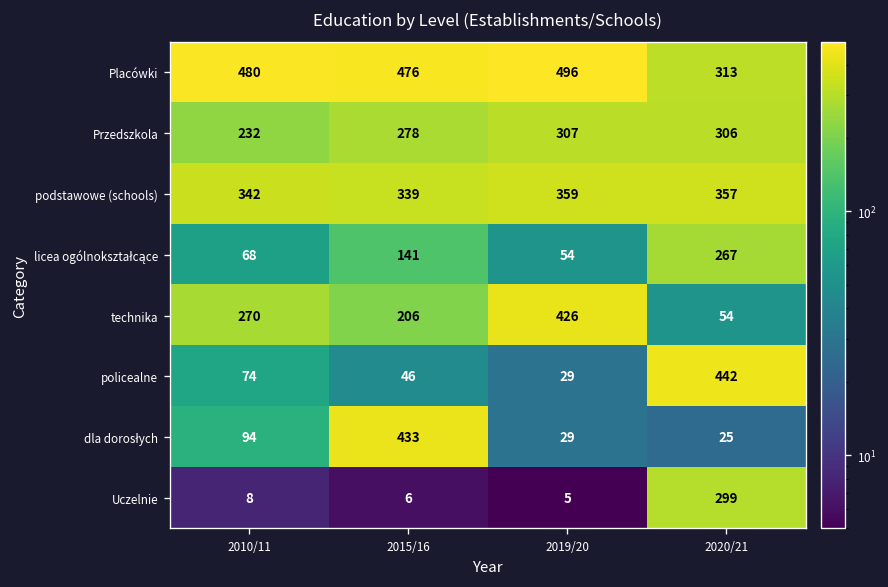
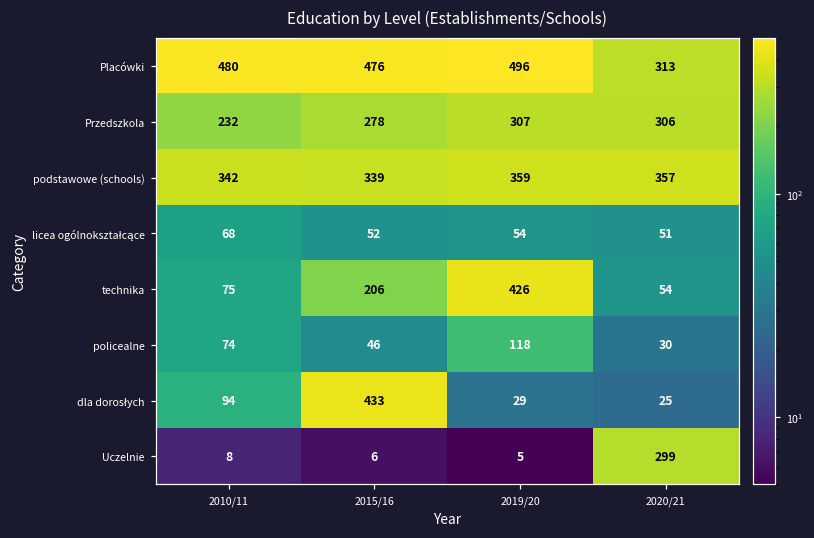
  {
    "Placówki": {
      "2010/11": 480,
      "2015/16": 476,
      "2019/20": 496,
      "2020/21": 313
    },
    "Przedszkola": {
      "2010/11": 232,
      "2015/16": 278,
      "2019/20": 307,
      "2020/21": 306
    },
    "podstawowe (schools)": {
      "2010/11": 342,
      "2015/16": 339,
      "2019/20": 359,
      "2020/21": 357
    },
    "licea ogólnokształcące": {
      "2010/11": 68,
-     "2015/16": 141,
+     "2015/16": 52,
      "2019/20": 54,
-     "2020/21": 267
+     "2020/21": 51
    },
    "technika": {
-     "2010/11": 270,
+     "2010/11": 75,
      "2015/16": 206,
      "2019/20": 426,
      "2020/21": 54
    },
    "policealne": {
      "2010/11": 74,
      "2015/16": 46,
-     "2019/20": 29,
-     "2020/21": 442
+     "2019/20": 118,
+     "2020/21": 30
    },
    "dla dorosłych": {
      "2010/11": 94,
      "2015/16": 433,
      "2019/20": 29,
      "2020/21": 25
    },
    "Uczelnie": {
      "2010/11": 8,
      "2015/16": 6,
      "2019/20": 5,
      "2020/21": 299
    }
  }
